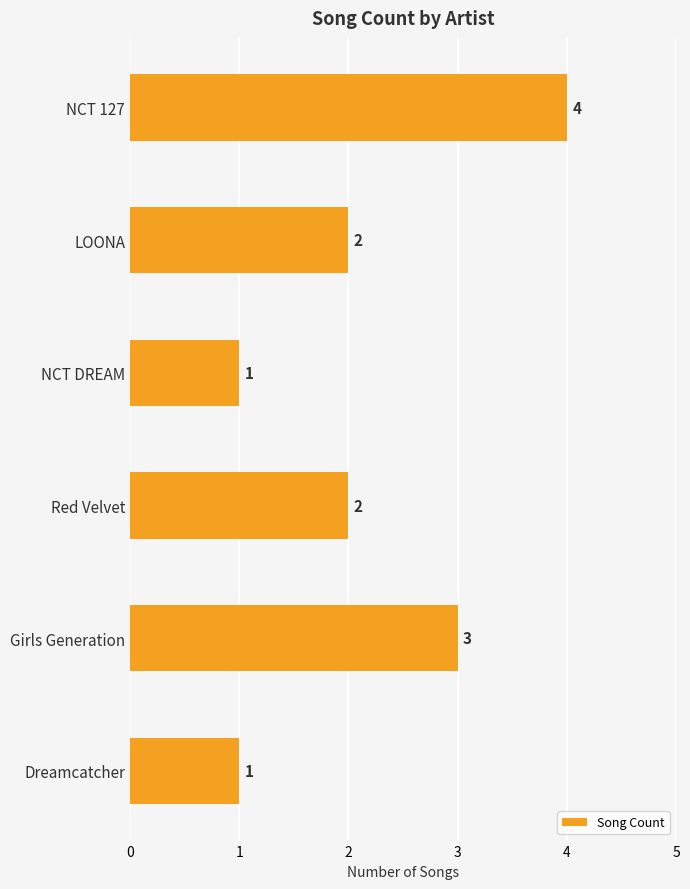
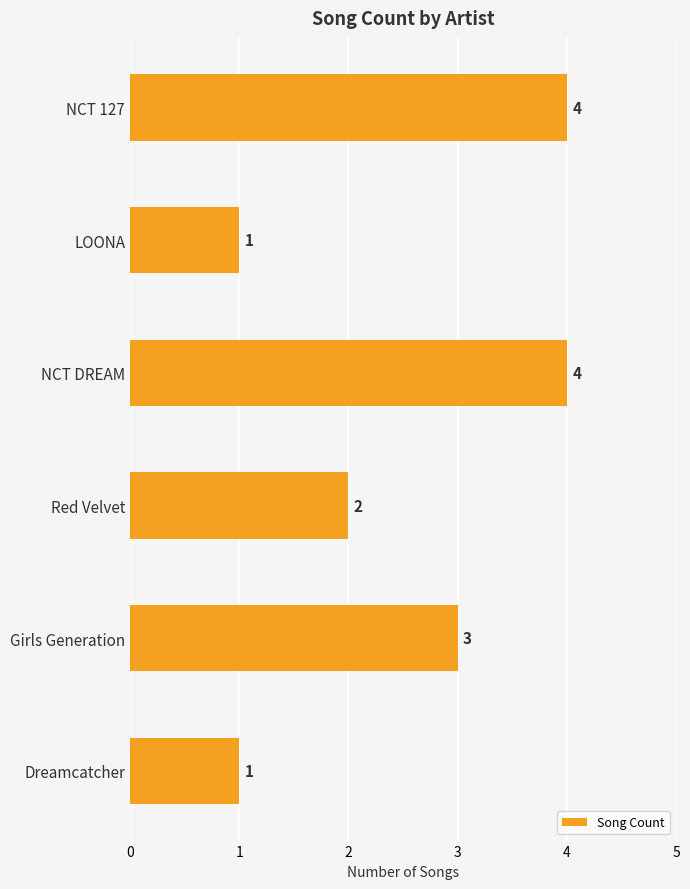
  {
    "NCT 127": 4,
-   "LOONA": 2,
-   "NCT DREAM": 1,
+   "LOONA": 1,
+   "NCT DREAM": 4,
    "Red Velvet": 2,
    "Girls Generation": 3,
    "Dreamcatcher": 1
  }
